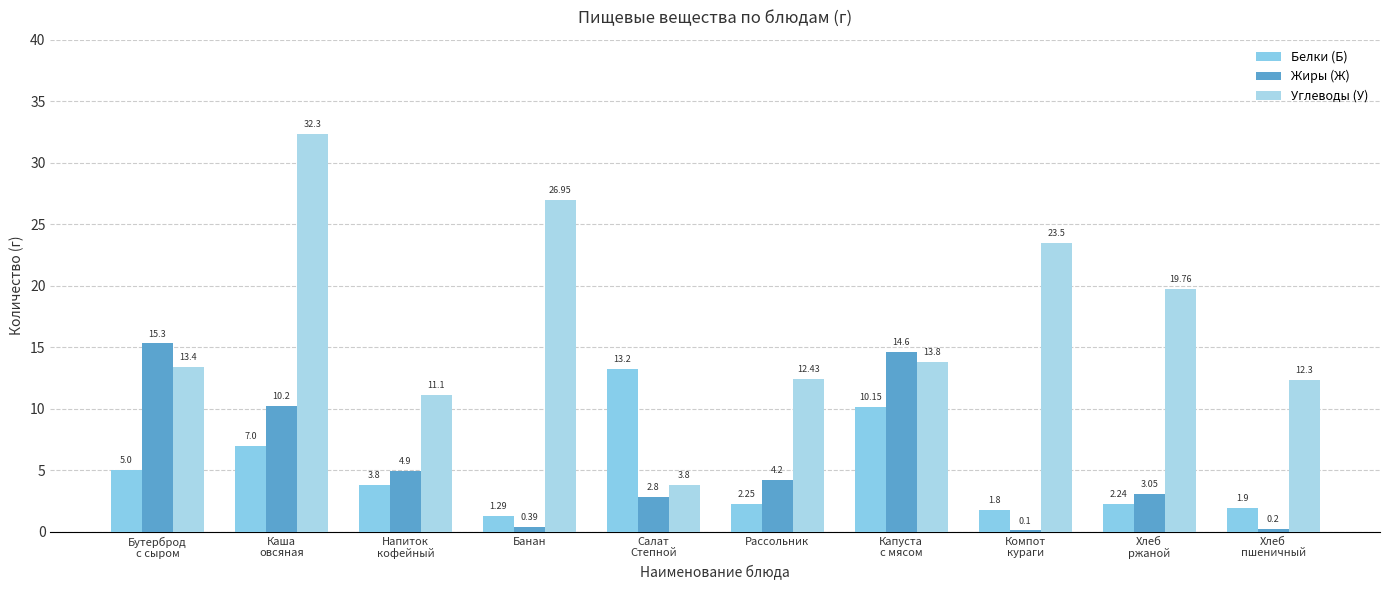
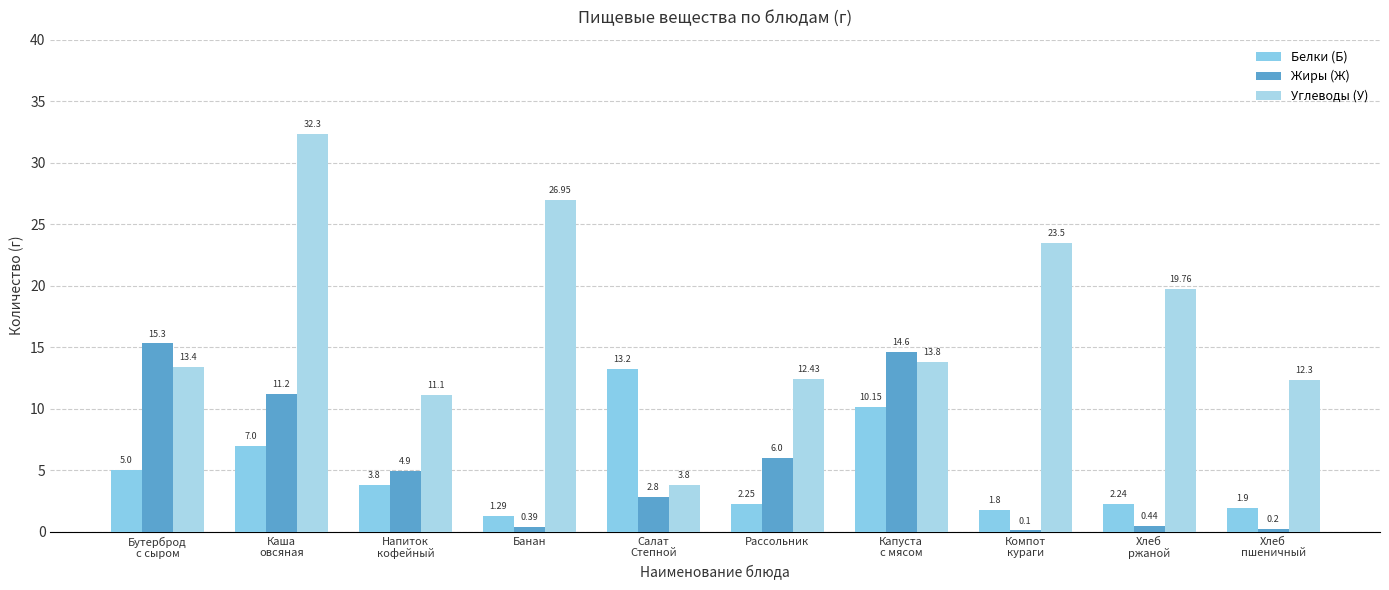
  {
    "Жиры (Ж)": {
      "Бутерброд с сыром": 15.3,
-     "Каша овсяная": 10.2,
+     "Каша овсяная": 11.2,
      "Напиток кофейный": 4.9,
      "Банан": 0.39,
      "Салат Степной": 2.8,
-     "Рассольник": 4.2,
+     "Рассольник": 6.0,
      "Капуста с мясом": 14.6,
      "Компот кураги": 0.1,
-     "Хлеб ржаной": 3.05,
+     "Хлеб ржаной": 0.44,
      "Хлеб пшеничный": 0.2
    }
  }
